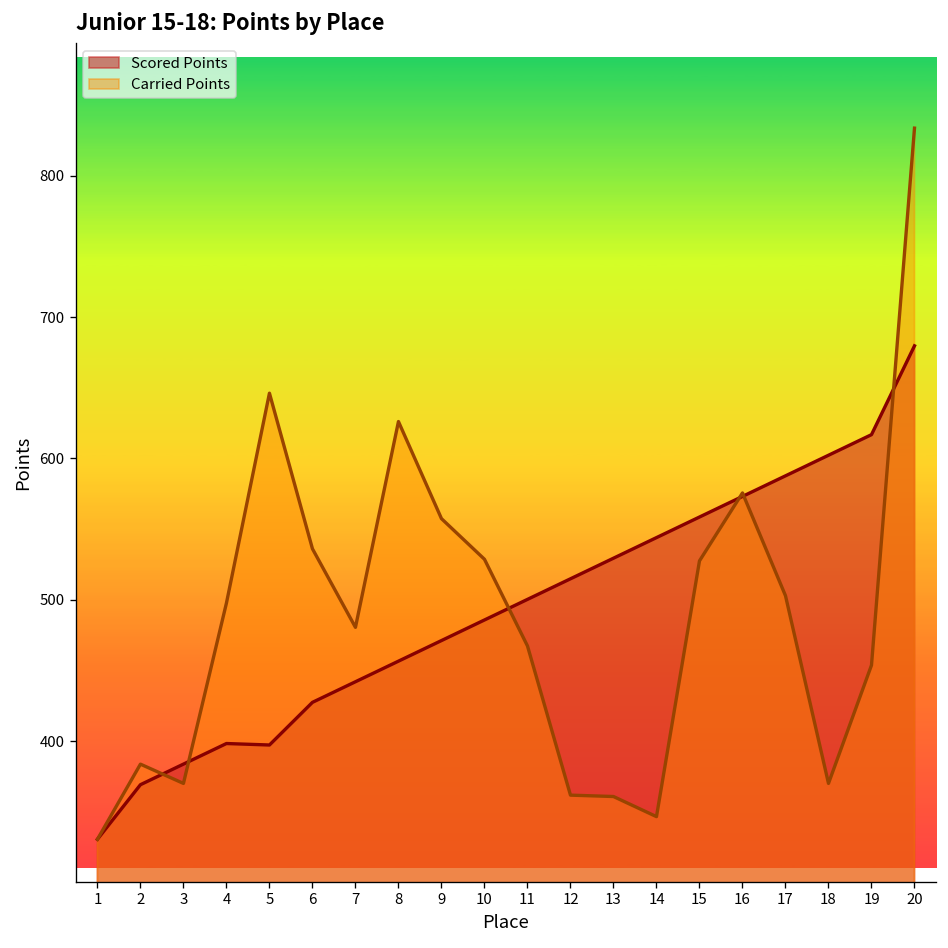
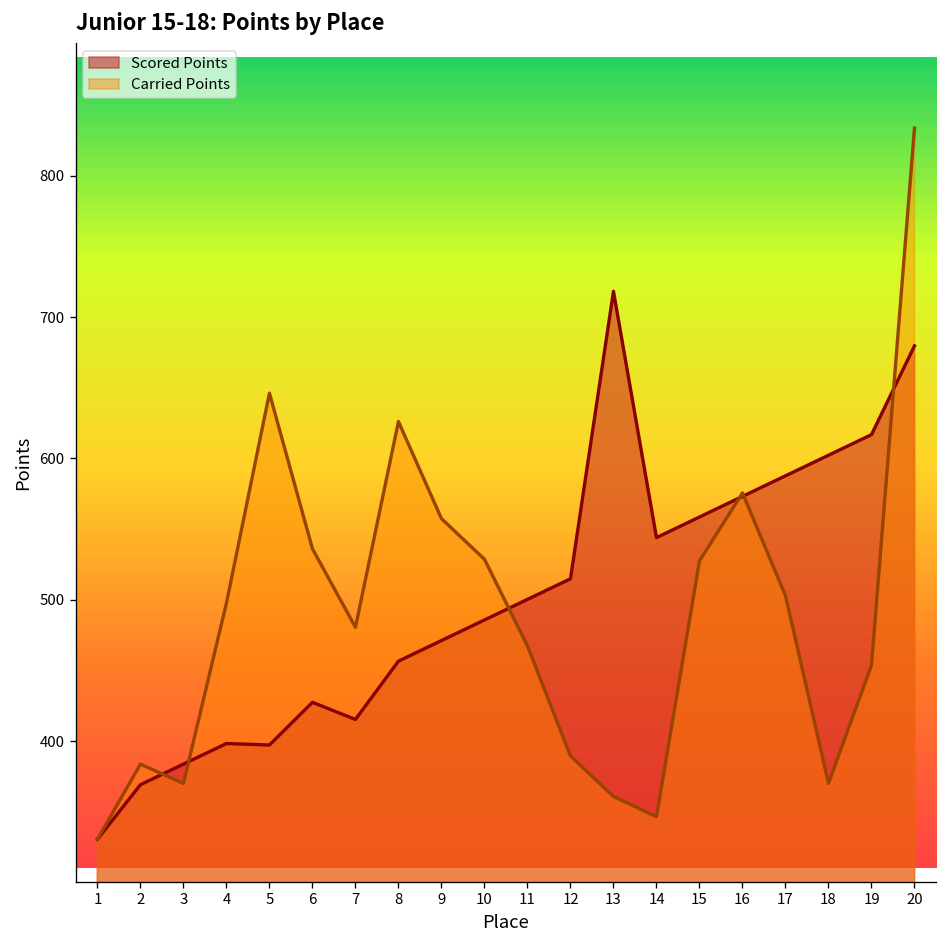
  {
    "Scored Points": {
      "2": 369,
      "3": 384,
      "4": 398,
      "5": 397,
      "6": 427,
-     "7": 442,
+     "7": 415,
      "8": 456,
      "9": 471,
      "10": 486,
      "11": 500,
      "12": 515,
-     "13": 529,
+     "13": 718,
      "14": 544,
      "15": 558,
      "16": 573,
      "17": 588,
      "18": 602,
      "19": 617,
      "20": 680
    },
    "Carried Points": {
      "2": 384,
      "3": 370,
      "4": 498,
      "5": 646,
      "6": 536,
      "7": 480,
      "8": 626,
      "9": 557,
      "10": 529,
      "11": 467,
-     "12": 362,
+     "12": 389,
      "13": 361,
      "14": 347,
      "15": 527,
      "16": 576,
      "17": 503,
      "18": 370,
      "19": 454,
      "20": 834
    }
  }
